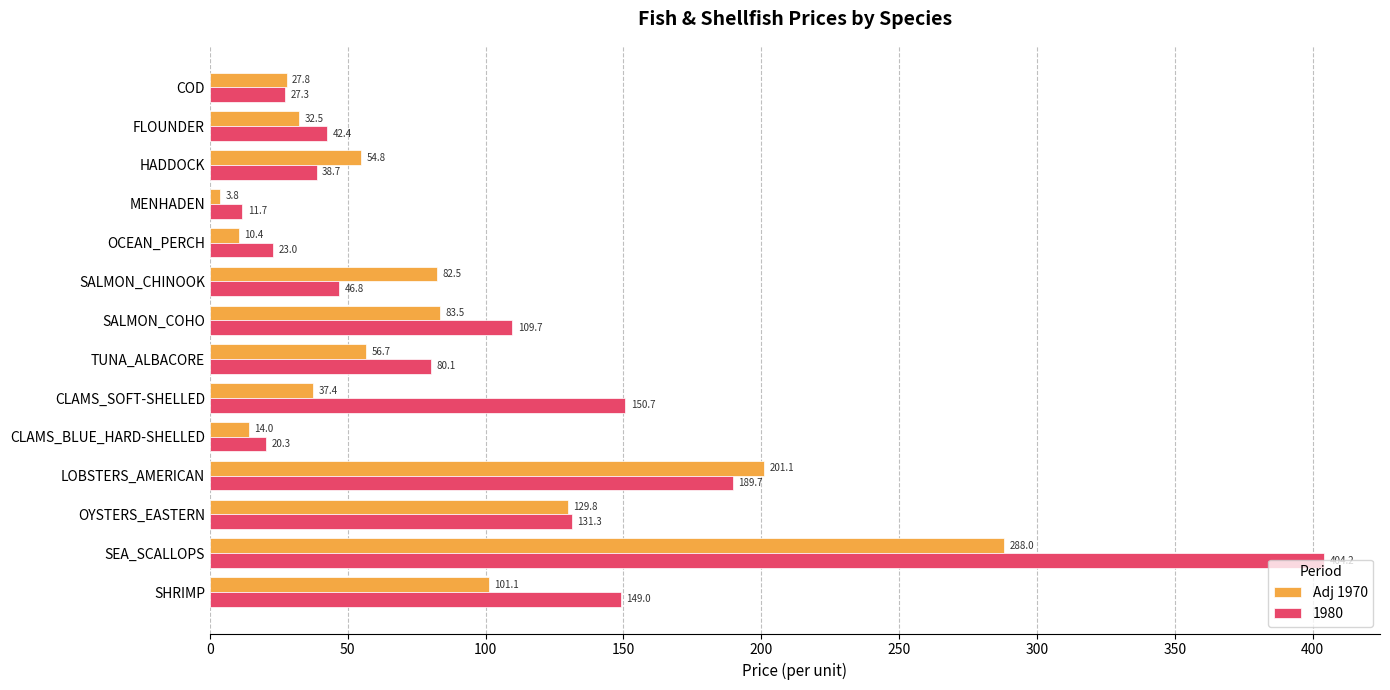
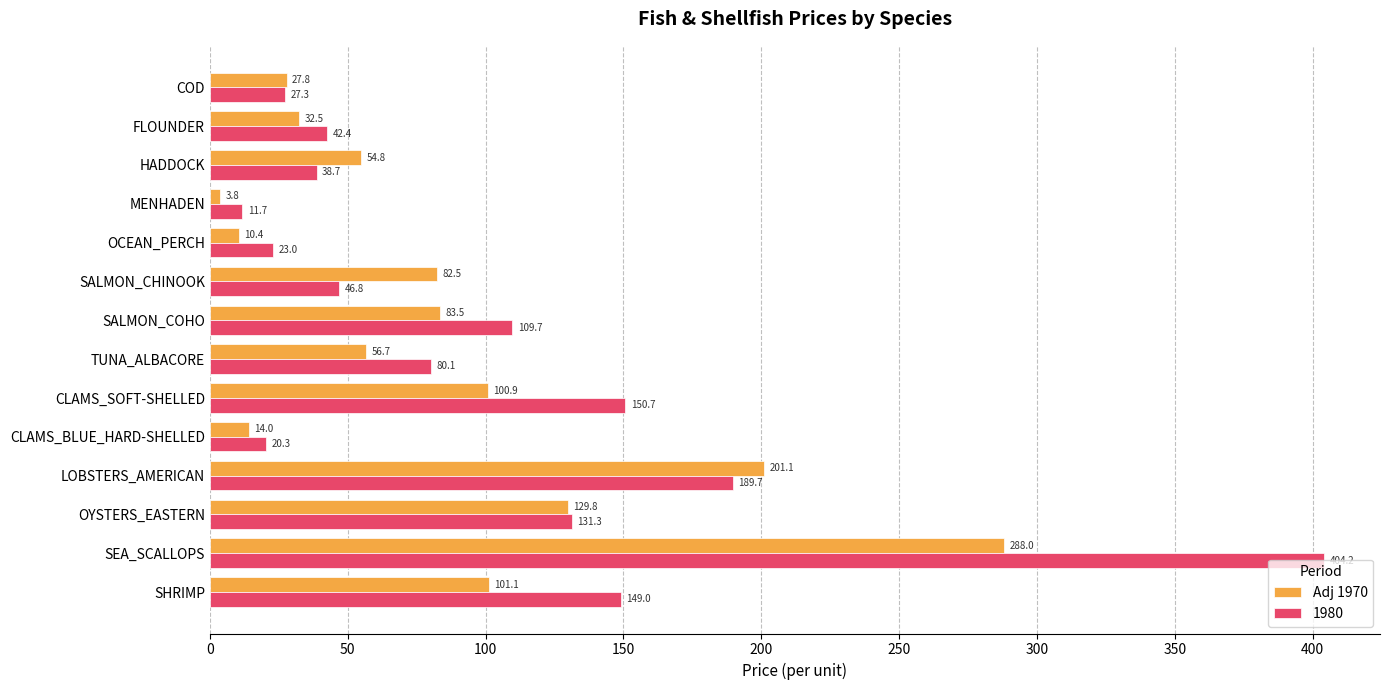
  {
    "Adj 1970": {
      "COD": 27.8,
      "FLOUNDER": 32.5,
      "HADDOCK": 54.8,
      "MENHADEN": 3.8,
      "OCEAN_PERCH": 10.4,
      "SALMON_CHINOOK": 82.5,
      "SALMON_COHO": 83.5,
      "TUNA_ALBACORE": 56.7,
-     "CLAMS_SOFT-SHELLED": 37.4,
+     "CLAMS_SOFT-SHELLED": 100.9,
      "CLAMS_BLUE_HARD-SHELLED": 14.0,
      "LOBSTERS_AMERICAN": 201.1,
      "OYSTERS_EASTERN": 129.8,
      "SEA_SCALLOPS": 288.0,
      "SHRIMP": 101.1
    },
    "1980": {
      "COD": 27.3,
      "FLOUNDER": 42.4,
      "HADDOCK": 38.7,
      "MENHADEN": 11.7,
      "OCEAN_PERCH": 23.0,
      "SALMON_CHINOOK": 46.8,
      "SALMON_COHO": 109.7,
      "TUNA_ALBACORE": 80.1,
      "CLAMS_SOFT-SHELLED": 150.7,
      "CLAMS_BLUE_HARD-SHELLED": 20.3,
      "LOBSTERS_AMERICAN": 189.7,
      "OYSTERS_EASTERN": 131.3,
      "SHRIMP": 149.0
    }
  }
